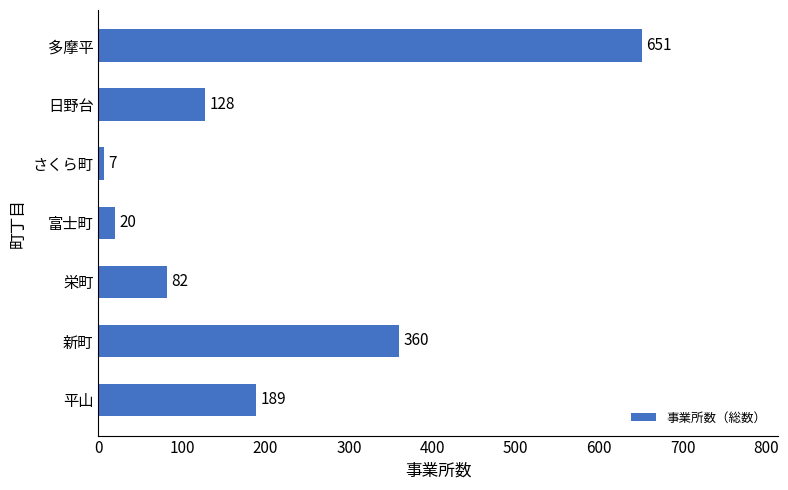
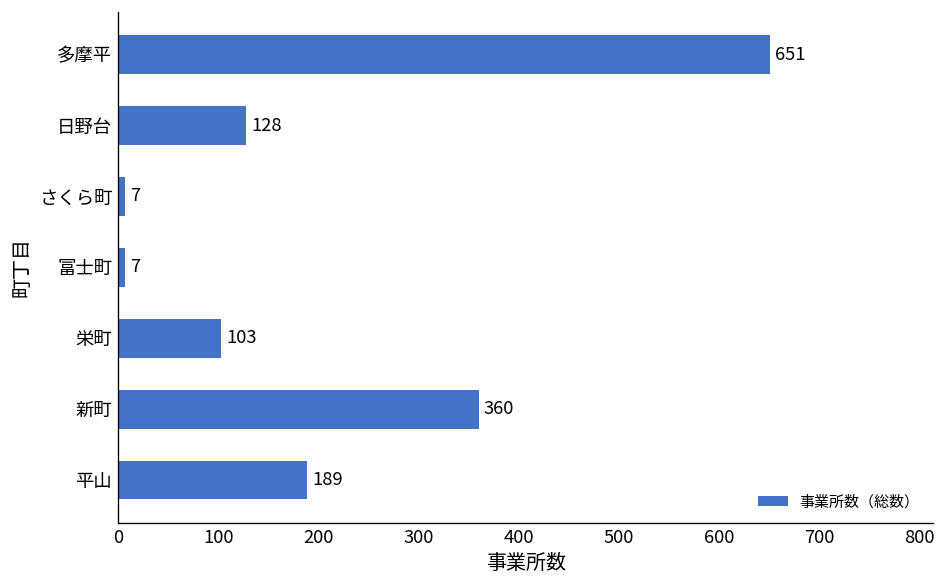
  {
    "多摩平": 651,
    "日野台": 128,
    "さくら町": 7,
-   "富士町": 20,
-   "栄町": 82,
+   "富士町": 7,
+   "栄町": 103,
    "新町": 360,
    "平山": 189
  }
